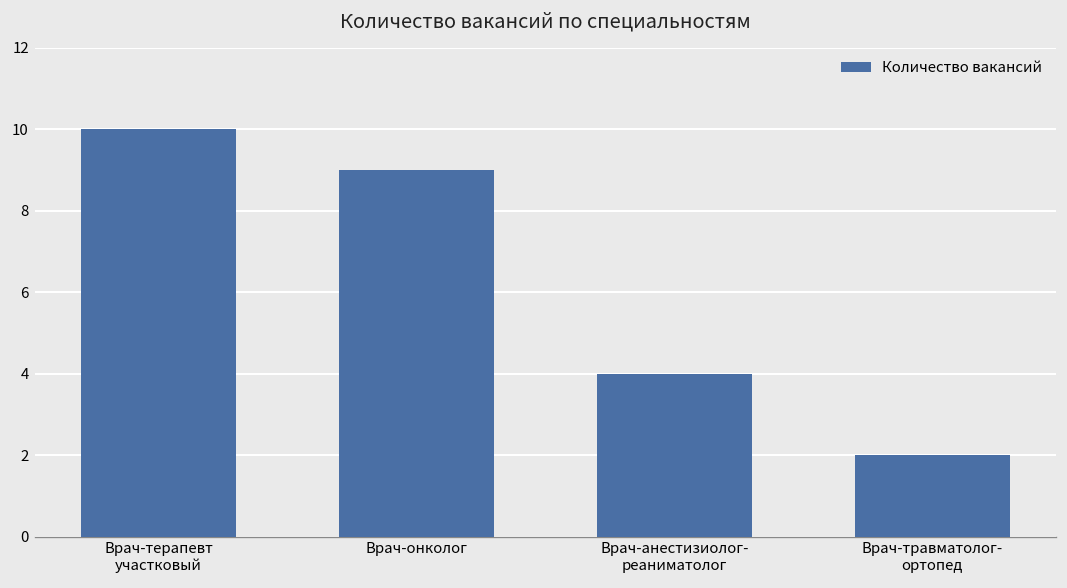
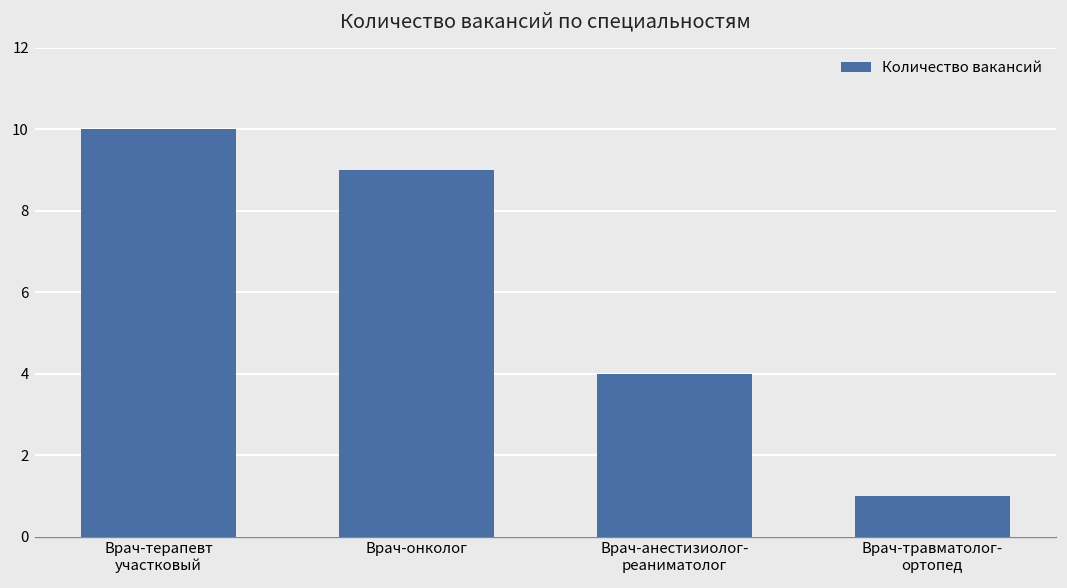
  {
    "Врач-терапевт участковый": 10,
    "Врач-онколог": 9,
    "Врач-анестизиолог- реаниматолог": 4,
-   "Врач-травматолог- ортопед": 2
+   "Врач-травматолог- ортопед": 1
  }
